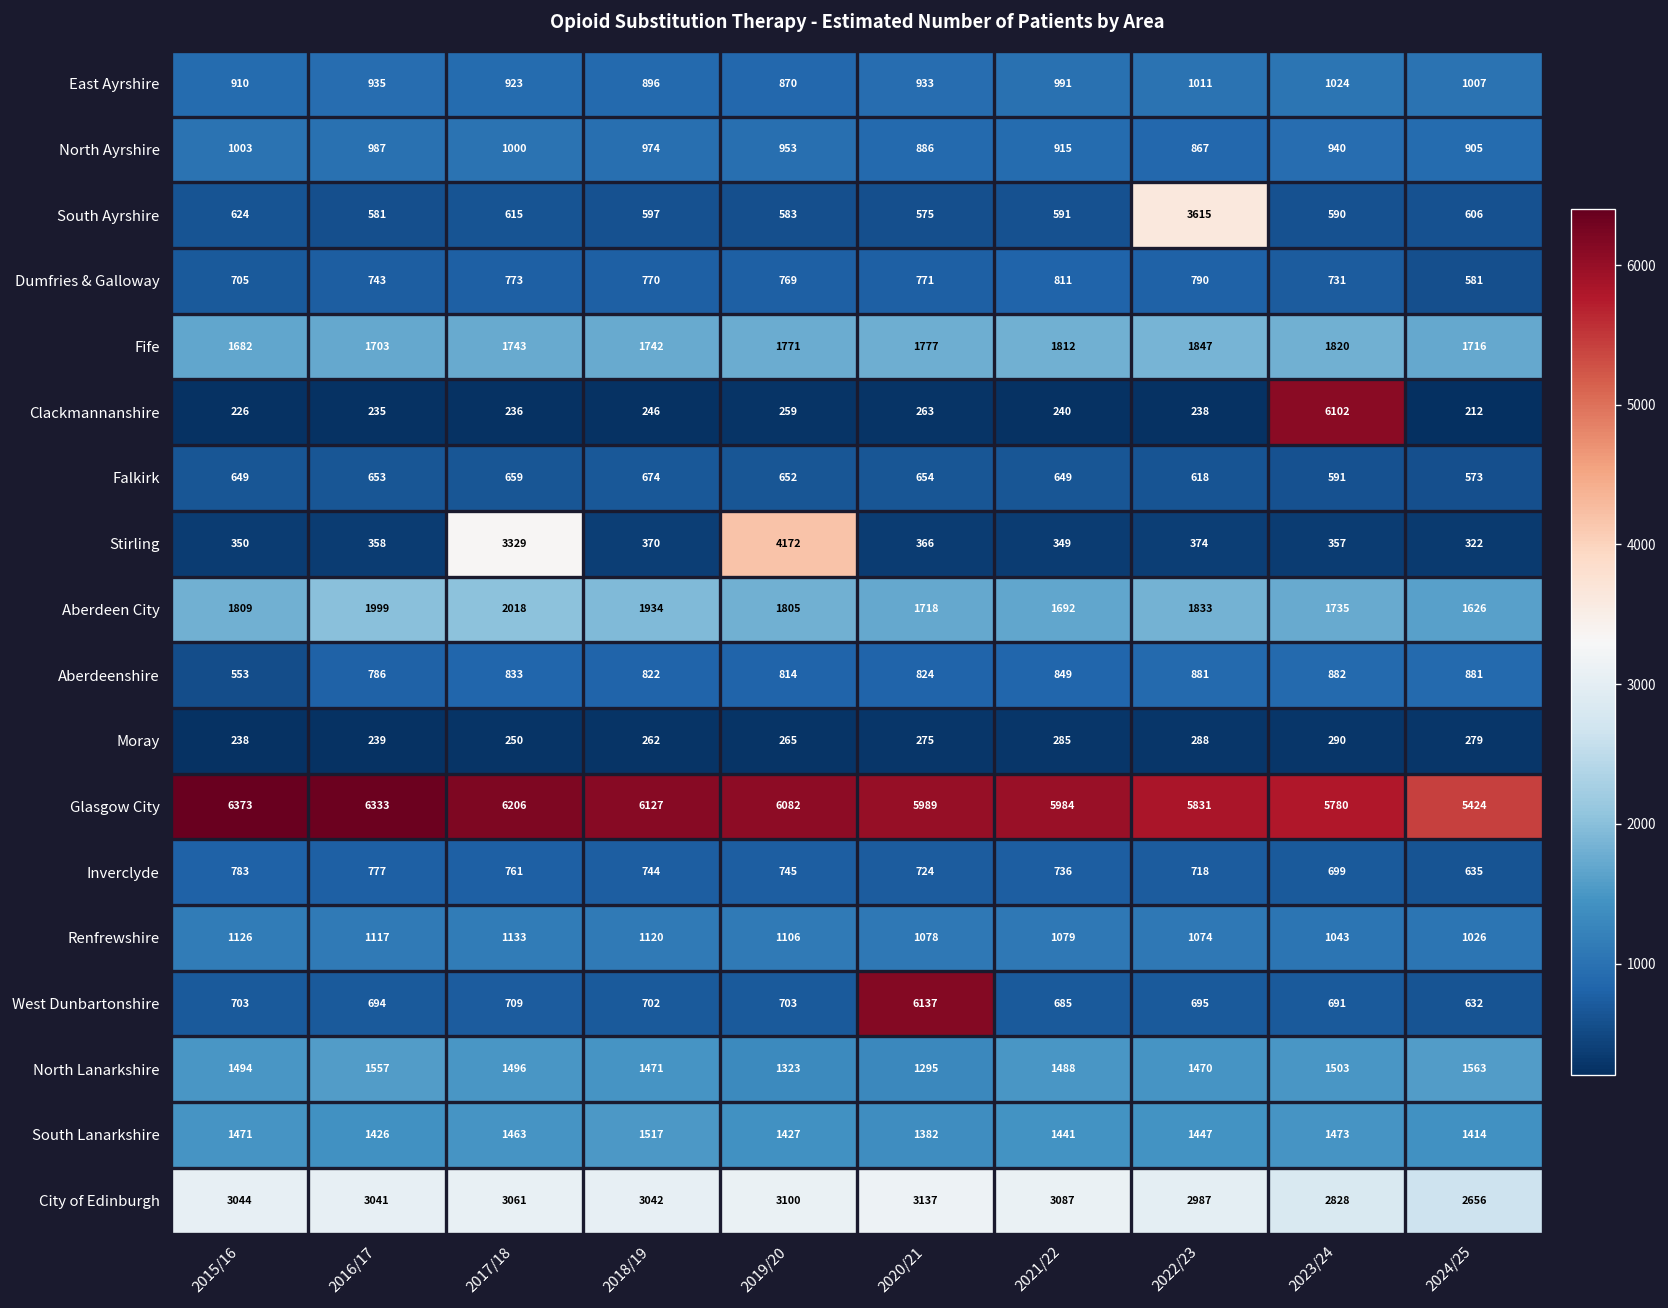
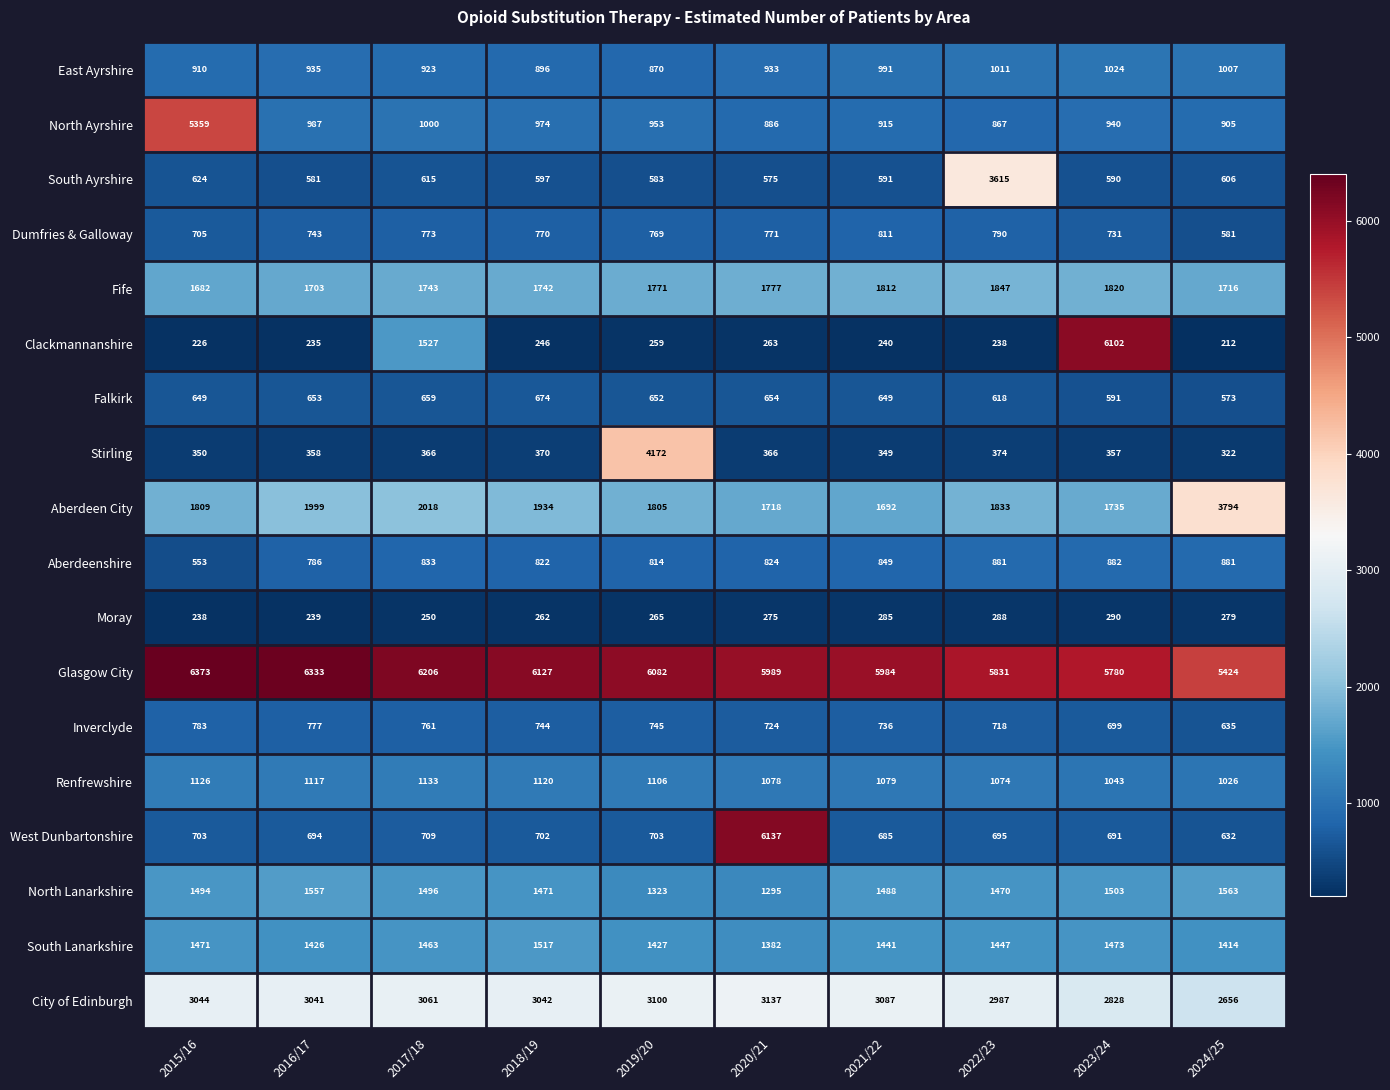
  {
    "East Ayrshire": {
      "2015/16": 910,
      "2016/17": 935,
      "2017/18": 923,
      "2018/19": 896,
      "2019/20": 870,
      "2020/21": 933,
      "2021/22": 991,
      "2022/23": 1011,
      "2023/24": 1024,
      "2024/25": 1007
    },
    "North Ayrshire": {
-     "2015/16": 1003,
+     "2015/16": 5359,
      "2016/17": 987,
      "2017/18": 1000,
      "2018/19": 974,
      "2019/20": 953,
      "2020/21": 886,
      "2021/22": 915,
      "2022/23": 867,
      "2023/24": 940,
      "2024/25": 905
    },
    "South Ayrshire": {
      "2015/16": 624,
      "2016/17": 581,
      "2017/18": 615,
      "2018/19": 597,
      "2019/20": 583,
      "2020/21": 575,
      "2021/22": 591,
      "2022/23": 3615,
      "2023/24": 590,
      "2024/25": 606
    },
    "Dumfries & Galloway": {
      "2015/16": 705,
      "2016/17": 743,
      "2017/18": 773,
      "2018/19": 770,
      "2019/20": 769,
      "2020/21": 771,
      "2021/22": 811,
      "2022/23": 790,
      "2023/24": 731,
      "2024/25": 581
    },
    "Fife": {
      "2015/16": 1682,
      "2016/17": 1703,
      "2017/18": 1743,
      "2018/19": 1742,
      "2019/20": 1771,
      "2020/21": 1777,
      "2021/22": 1812,
      "2022/23": 1847,
      "2023/24": 1820,
      "2024/25": 1716
    },
    "Clackmannanshire": {
      "2015/16": 226,
      "2016/17": 235,
-     "2017/18": 236,
+     "2017/18": 1527,
      "2018/19": 246,
      "2019/20": 259,
      "2020/21": 263,
      "2021/22": 240,
      "2022/23": 238,
      "2023/24": 6102,
      "2024/25": 212
    },
    "Falkirk": {
      "2015/16": 649,
      "2016/17": 653,
      "2017/18": 659,
      "2018/19": 674,
      "2019/20": 652,
      "2020/21": 654,
      "2021/22": 649,
      "2022/23": 618,
      "2023/24": 591,
      "2024/25": 573
    },
    "Stirling": {
      "2015/16": 350,
      "2016/17": 358,
-     "2017/18": 3329,
+     "2017/18": 366,
      "2018/19": 370,
      "2019/20": 4172,
      "2020/21": 366,
      "2021/22": 349,
      "2022/23": 374,
      "2023/24": 357,
      "2024/25": 322
    },
    "Aberdeen City": {
      "2015/16": 1809,
      "2016/17": 1999,
      "2017/18": 2018,
      "2018/19": 1934,
      "2019/20": 1805,
      "2020/21": 1718,
      "2021/22": 1692,
      "2022/23": 1833,
      "2023/24": 1735,
-     "2024/25": 1626
+     "2024/25": 3794
    },
    "Aberdeenshire": {
      "2015/16": 553,
      "2016/17": 786,
      "2017/18": 833,
      "2018/19": 822,
      "2019/20": 814,
      "2020/21": 824,
      "2021/22": 849,
      "2022/23": 881,
      "2023/24": 882,
      "2024/25": 881
    },
    "Moray": {
      "2015/16": 238,
      "2016/17": 239,
      "2017/18": 250,
      "2018/19": 262,
      "2019/20": 265,
      "2020/21": 275,
      "2021/22": 285,
      "2022/23": 288,
      "2023/24": 290,
      "2024/25": 279
    },
    "Glasgow City": {
      "2015/16": 6373,
      "2016/17": 6333,
      "2017/18": 6206,
      "2018/19": 6127,
      "2019/20": 6082,
      "2020/21": 5989,
      "2021/22": 5984,
      "2022/23": 5831,
      "2023/24": 5780,
      "2024/25": 5424
    },
    "Inverclyde": {
      "2015/16": 783,
      "2016/17": 777,
      "2017/18": 761,
      "2018/19": 744,
      "2019/20": 745,
      "2020/21": 724,
      "2021/22": 736,
      "2022/23": 718,
      "2023/24": 699,
      "2024/25": 635
    },
    "Renfrewshire": {
      "2015/16": 1126,
      "2016/17": 1117,
      "2017/18": 1133,
      "2018/19": 1120,
      "2019/20": 1106,
      "2020/21": 1078,
      "2021/22": 1079,
      "2022/23": 1074,
      "2023/24": 1043,
      "2024/25": 1026
    },
    "West Dunbartonshire": {
      "2015/16": 703,
      "2016/17": 694,
      "2017/18": 709,
      "2018/19": 702,
      "2019/20": 703,
      "2020/21": 6137,
      "2021/22": 685,
      "2022/23": 695,
      "2023/24": 691,
      "2024/25": 632
    },
    "North Lanarkshire": {
      "2015/16": 1494,
      "2016/17": 1557,
      "2017/18": 1496,
      "2018/19": 1471,
      "2019/20": 1323,
      "2020/21": 1295,
      "2021/22": 1488,
      "2022/23": 1470,
      "2023/24": 1503,
      "2024/25": 1563
    },
    "South Lanarkshire": {
      "2015/16": 1471,
      "2016/17": 1426,
      "2017/18": 1463,
      "2018/19": 1517,
      "2019/20": 1427,
      "2020/21": 1382,
      "2021/22": 1441,
      "2022/23": 1447,
      "2023/24": 1473,
      "2024/25": 1414
    },
    "City of Edinburgh": {
      "2015/16": 3044,
      "2016/17": 3041,
      "2017/18": 3061,
      "2018/19": 3042,
      "2019/20": 3100,
      "2020/21": 3137,
      "2021/22": 3087,
      "2022/23": 2987,
      "2023/24": 2828,
      "2024/25": 2656
    }
  }
